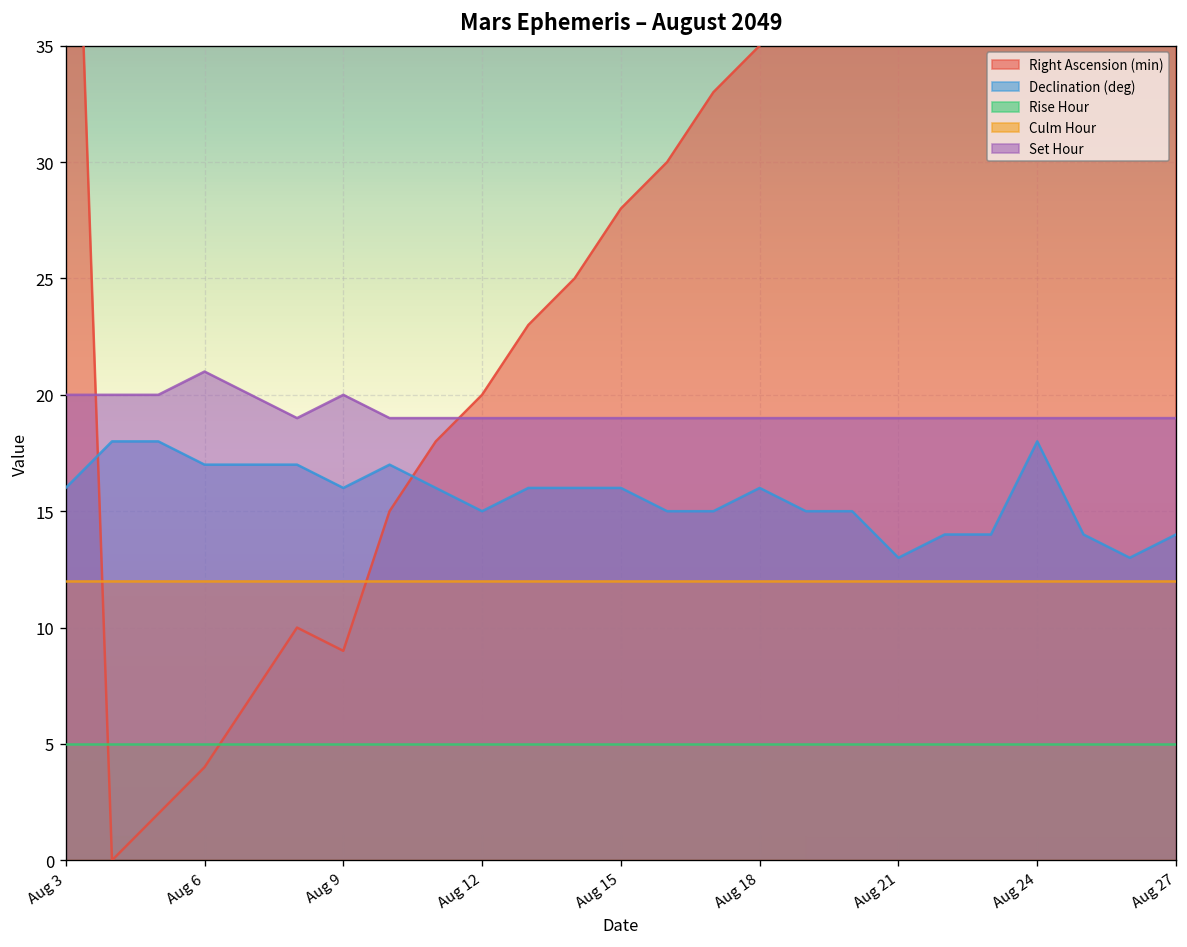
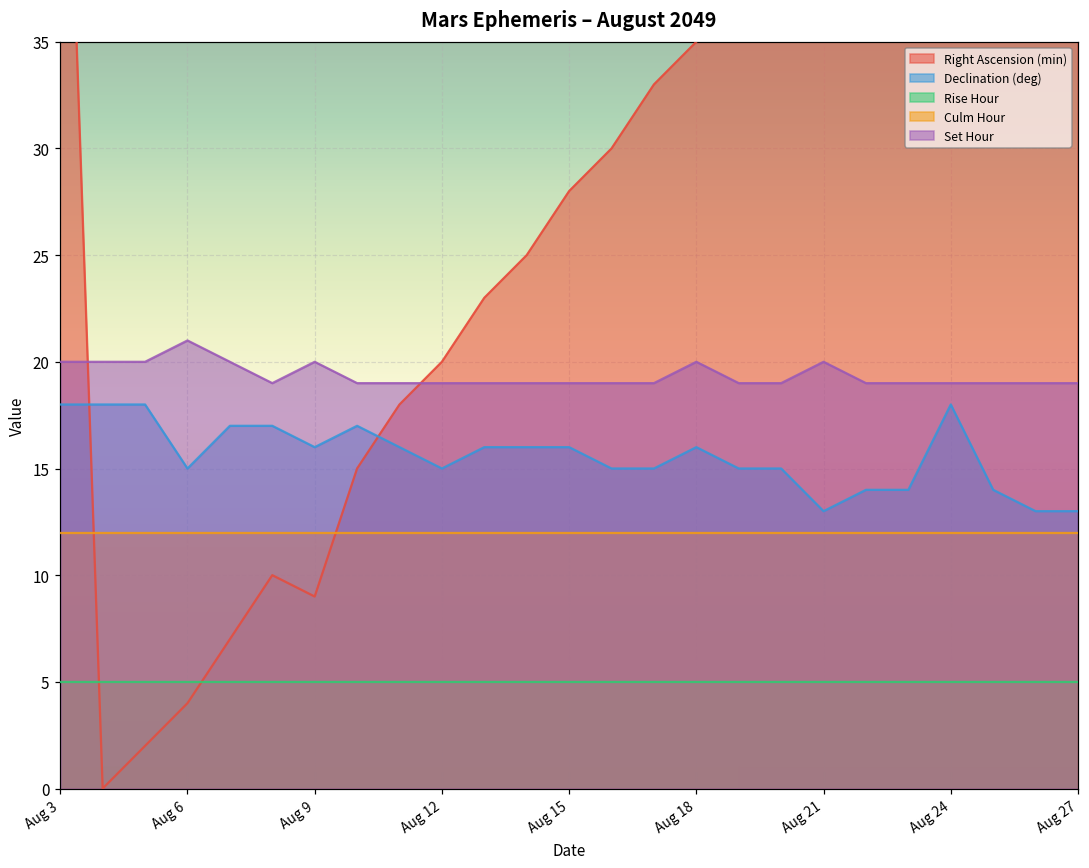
  {
    "Right Ascension (min)": {
      "Aug 6": 4,
      "Aug 9": 9,
      "Aug 12": 20,
      "Aug 15": 28,
      "Aug 18": 35
    },
    "Declination (deg)": {
-     "Aug 3": 16,
-     "Aug 6": 17,
+     "Aug 3": 18,
+     "Aug 6": 15,
      "Aug 9": 16,
      "Aug 12": 15,
      "Aug 15": 16,
      "Aug 18": 16,
      "Aug 21": 13,
      "Aug 24": 18,
-     "Aug 27": 14
+     "Aug 27": 13
    },
    "Rise Hour": {
      "Aug 3": 5,
      "Aug 6": 5,
      "Aug 9": 5,
      "Aug 12": 5,
      "Aug 15": 5,
      "Aug 18": 5,
      "Aug 21": 5,
      "Aug 24": 5,
      "Aug 27": 5
    },
    "Culm Hour": {
      "Aug 3": 12,
      "Aug 6": 12,
      "Aug 9": 12,
      "Aug 12": 12,
      "Aug 15": 12,
      "Aug 18": 12,
      "Aug 21": 12,
      "Aug 24": 12,
      "Aug 27": 12
    },
    "Set Hour": {
      "Aug 3": 20,
      "Aug 6": 21,
      "Aug 9": 20,
      "Aug 12": 19,
      "Aug 15": 19,
-     "Aug 18": 19,
-     "Aug 21": 19,
+     "Aug 18": 20,
+     "Aug 21": 20,
      "Aug 24": 19,
      "Aug 27": 19
    }
  }
